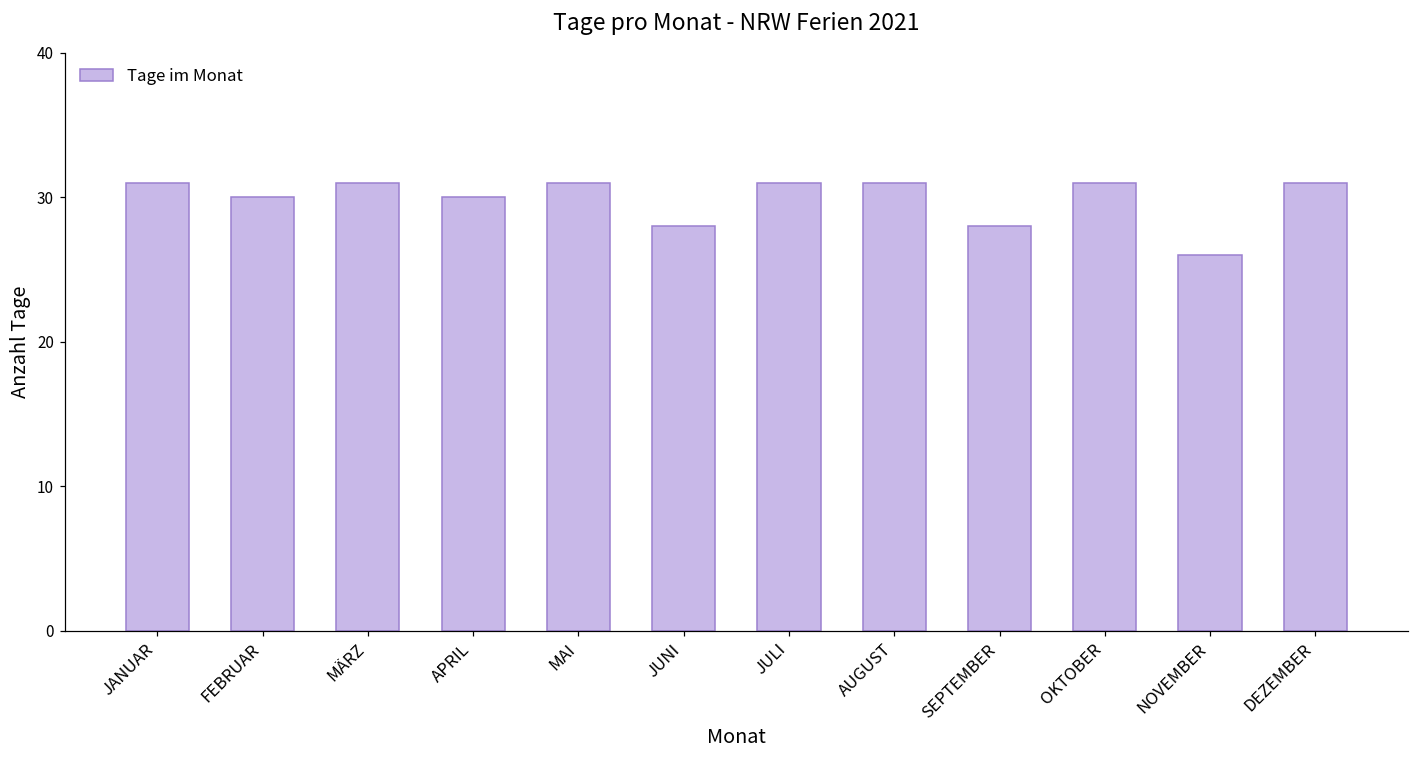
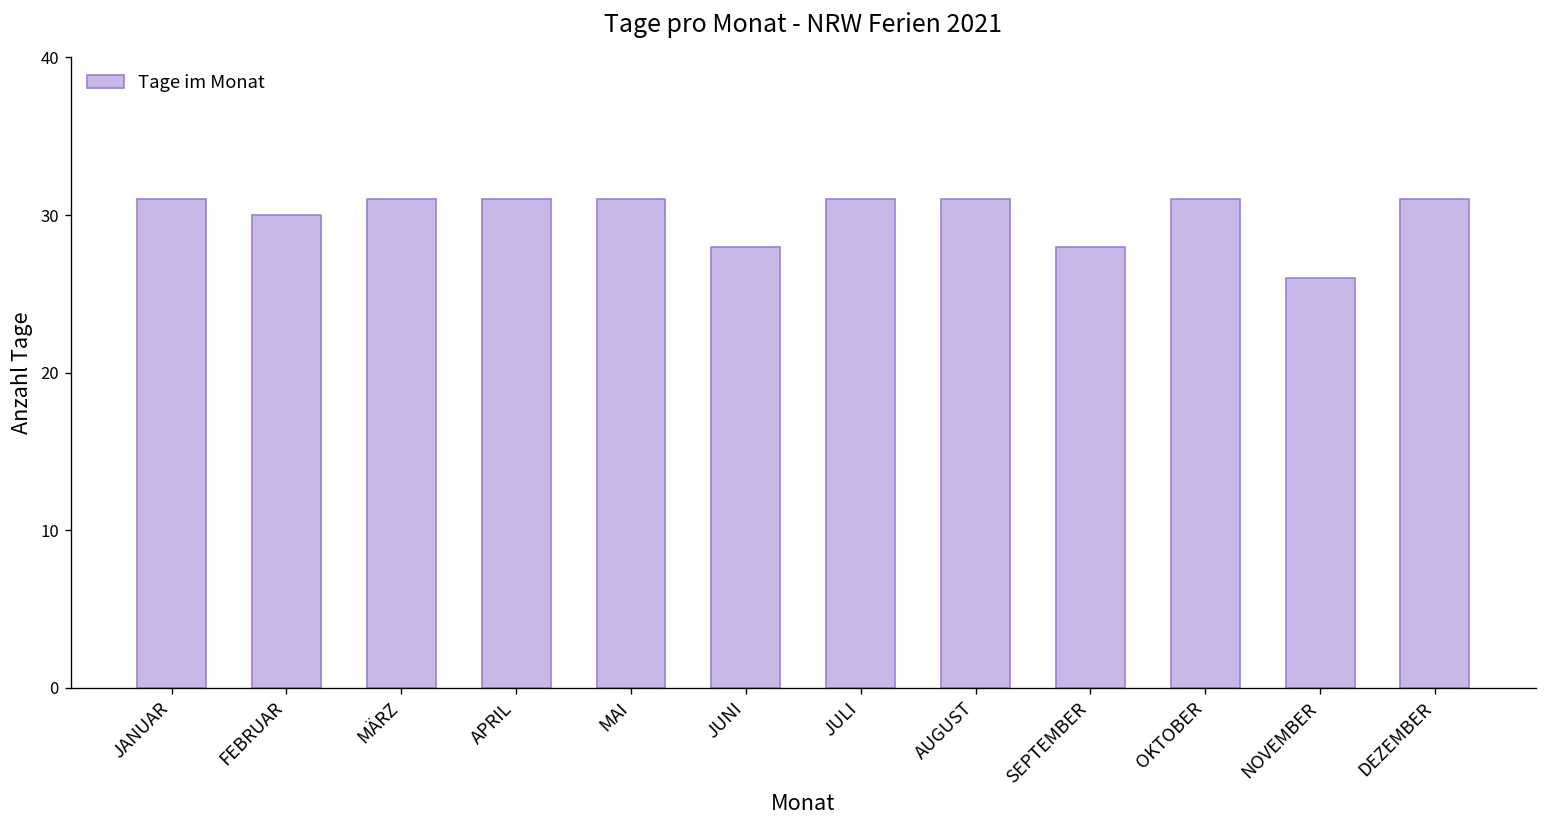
  {
    "JANUAR": 31,
    "FEBRUAR": 30,
    "MÄRZ": 31,
-   "APRIL": 30,
+   "APRIL": 31,
    "MAI": 31,
    "JUNI": 28,
    "JULI": 31,
    "AUGUST": 31,
    "SEPTEMBER": 28,
    "OKTOBER": 31,
    "NOVEMBER": 26,
    "DEZEMBER": 31
  }
